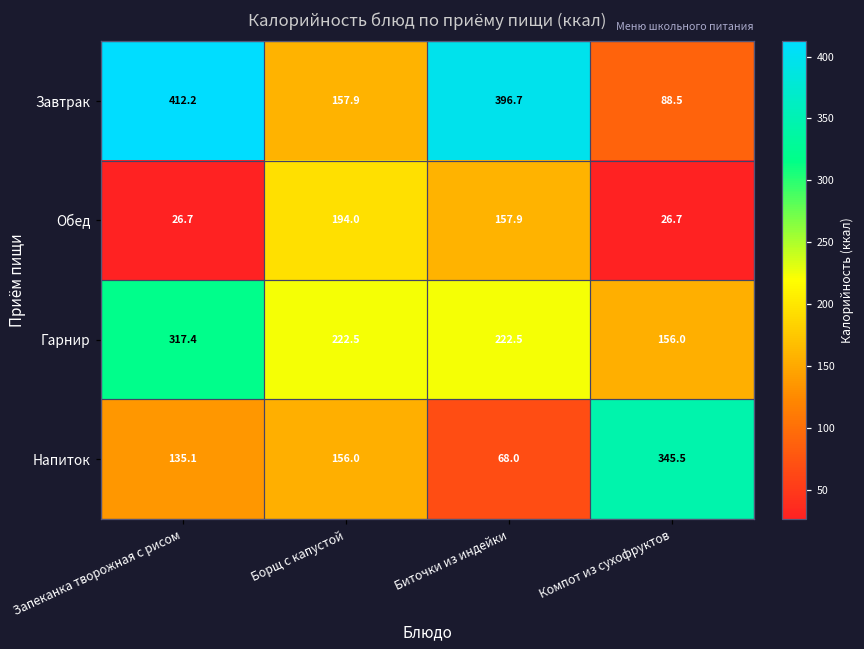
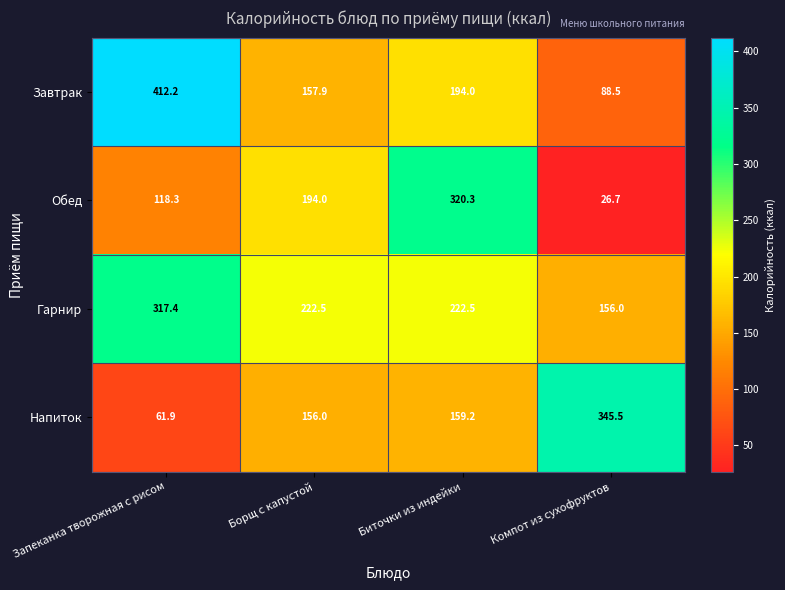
  {
    "Завтрак": {
      "Запеканка творожная с рисом": 412.2,
      "Борщ с капустой": 157.9,
-     "Биточки из индейки": 396.7,
+     "Биточки из индейки": 194.0,
      "Компот из сухофруктов": 88.5
    },
    "Обед": {
-     "Запеканка творожная с рисом": 26.7,
+     "Запеканка творожная с рисом": 118.3,
      "Борщ с капустой": 194.0,
-     "Биточки из индейки": 157.9,
+     "Биточки из индейки": 320.3,
      "Компот из сухофруктов": 26.7
    },
    "Гарнир": {
      "Запеканка творожная с рисом": 317.4,
      "Борщ с капустой": 222.5,
      "Биточки из индейки": 222.5,
      "Компот из сухофруктов": 156.0
    },
    "Напиток": {
-     "Запеканка творожная с рисом": 135.1,
+     "Запеканка творожная с рисом": 61.9,
      "Борщ с капустой": 156.0,
-     "Биточки из индейки": 68.0,
+     "Биточки из индейки": 159.2,
      "Компот из сухофруктов": 345.5
    }
  }
